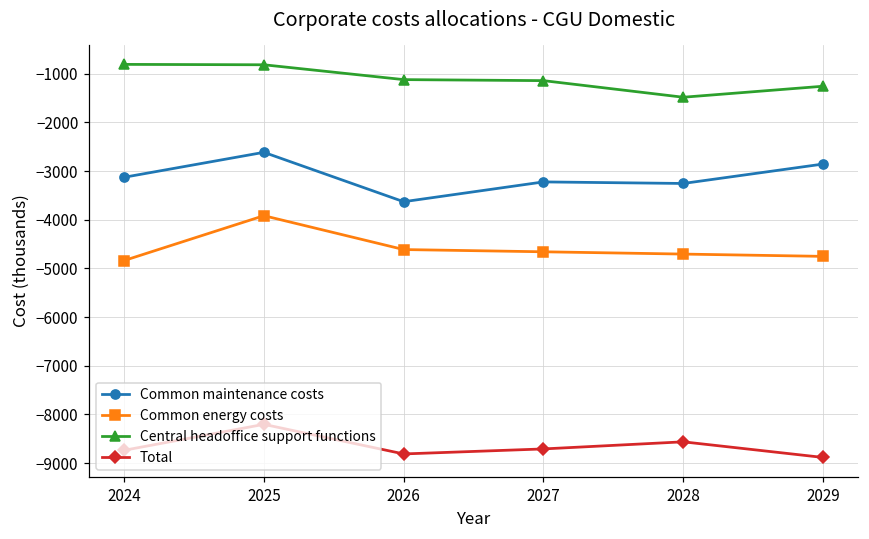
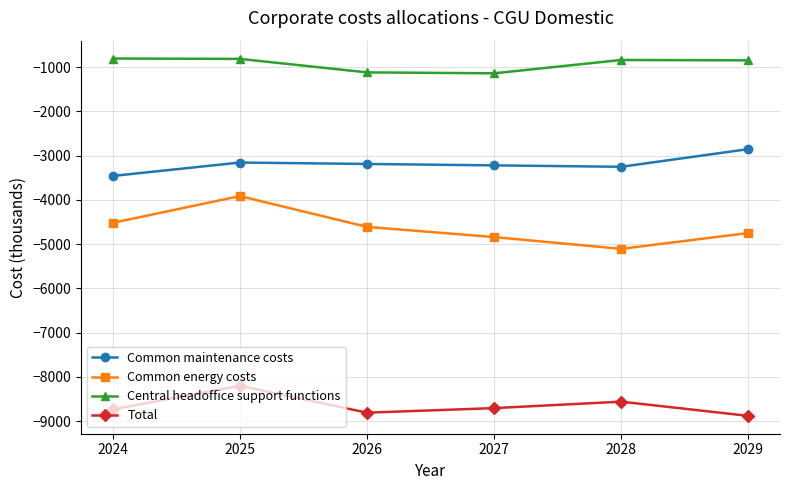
  {
    "Common maintenance costs": {
-     "2024": -3100,
-     "2025": -2600,
-     "2026": -3600,
+     "2024": -3500,
+     "2025": -3200,
+     "2026": -3200,
      "2027": -3200,
      "2028": -3300,
      "2029": -2900
    },
    "Common energy costs": {
-     "2024": -4800,
+     "2024": -4500,
      "2025": -3900,
      "2026": -4600,
-     "2027": -4700,
-     "2028": -4700,
+     "2027": -4800,
+     "2028": -5100,
      "2029": -4800
    },
    "Central headoffice support functions": {
      "2024": -800,
      "2025": -800,
      "2026": -1100,
      "2027": -1100,
-     "2028": -1500,
-     "2029": -1300
+     "2028": -800,
+     "2029": -800
    },
    "Total": {
      "2026": -8800,
      "2027": -8700,
      "2028": -8600,
      "2029": -8900
    }
  }
